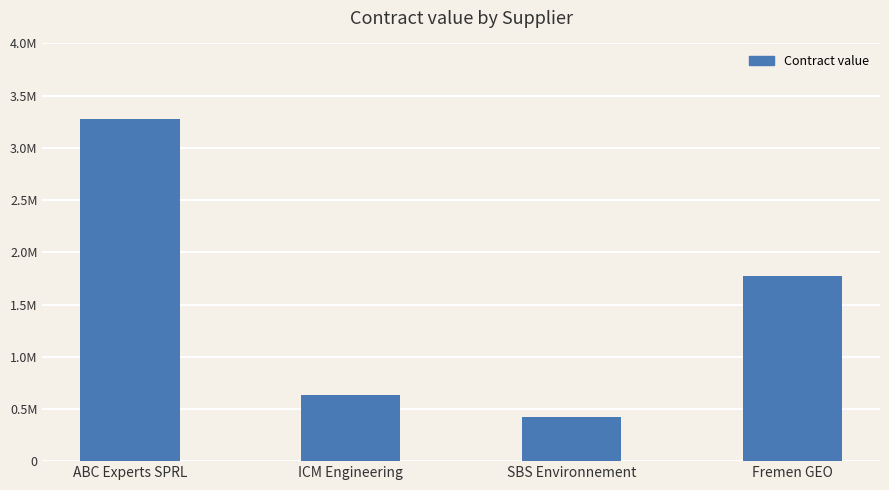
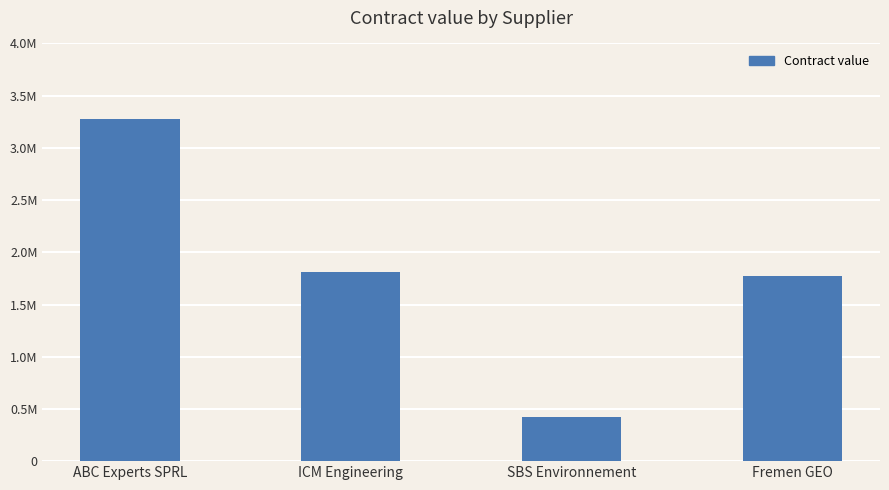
  {
    "ABC Experts SPRL": 3280000,
-   "ICM Engineering": 630000,
+   "ICM Engineering": 1810000,
    "SBS Environnement": 430000,
    "Fremen GEO": 1770000
  }
